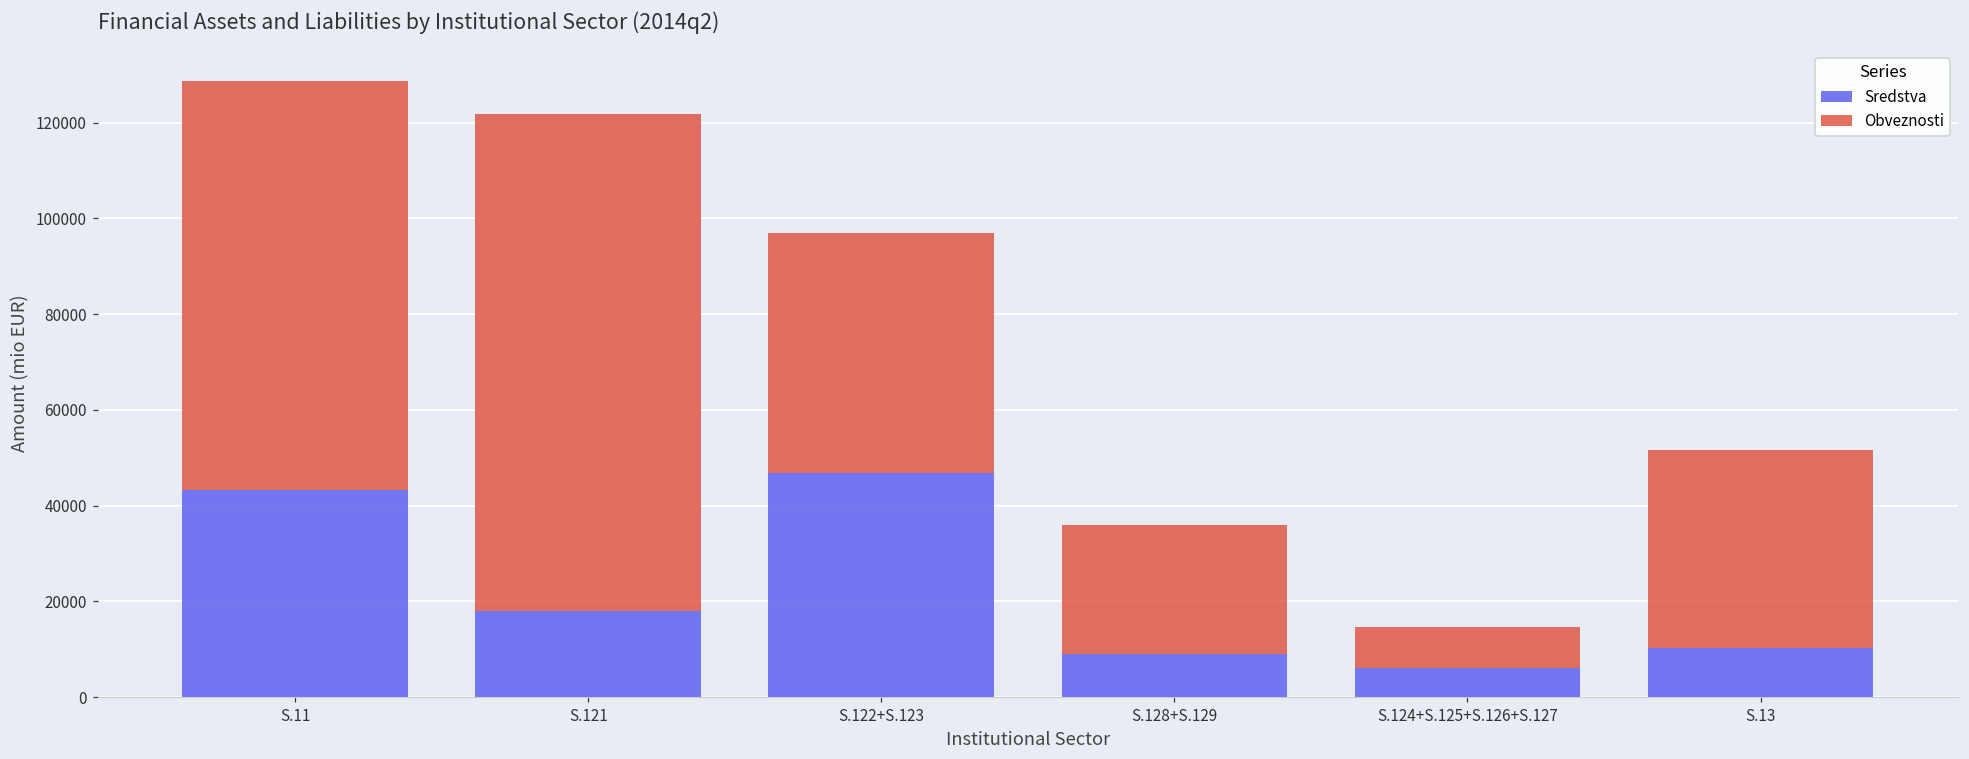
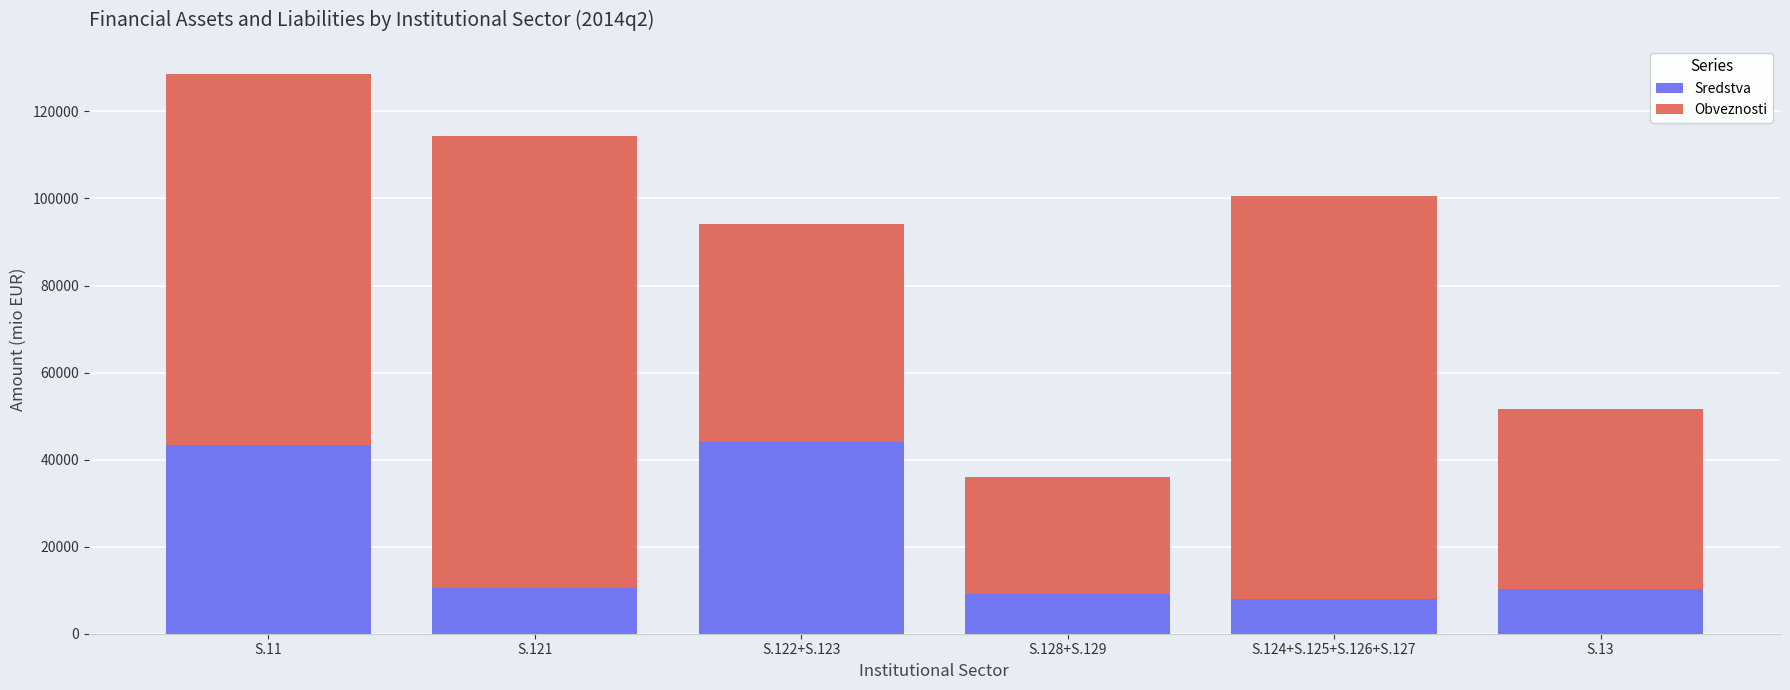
  {
    "Sredstva": {
      "S.11": 43000,
-     "S.121": 18000,
-     "S.122+S.123": 47000,
+     "S.121": 11000,
+     "S.122+S.123": 44000,
      "S.128+S.129": 9000,
-     "S.124+S.125+S.126+S.127": 6000,
+     "S.124+S.125+S.126+S.127": 8000,
      "S.13": 10000
    },
    "Obveznosti": {
      "S.11": 85000,
      "S.121": 104000,
      "S.122+S.123": 50000,
      "S.128+S.129": 27000,
-     "S.124+S.125+S.126+S.127": 9000,
+     "S.124+S.125+S.126+S.127": 92000,
      "S.13": 41000
    }
  }
